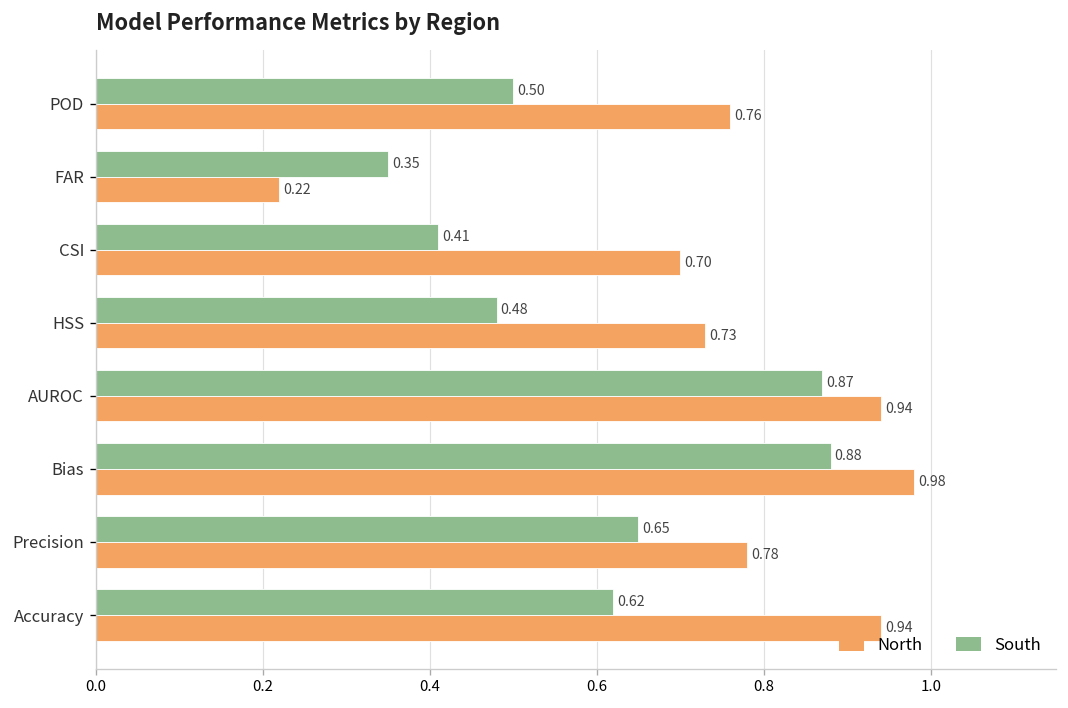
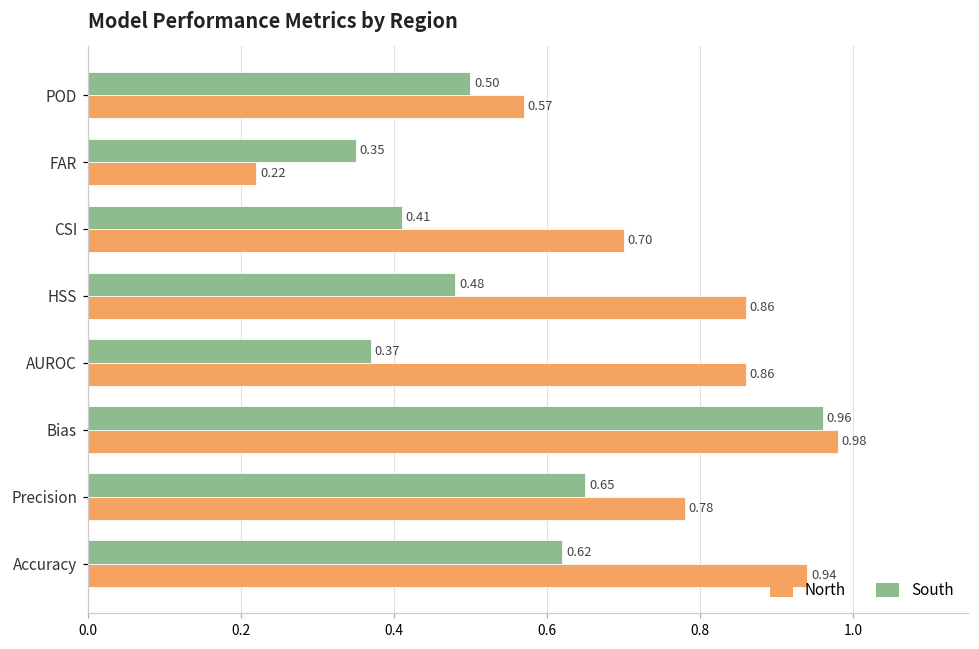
  {
    "North": {
-     "POD": 0.76,
+     "POD": 0.57,
      "FAR": 0.22,
      "CSI": 0.70,
-     "HSS": 0.73,
-     "AUROC": 0.94,
+     "HSS": 0.86,
+     "AUROC": 0.86,
      "Bias": 0.98,
      "Precision": 0.78,
      "Accuracy": 0.94
    },
    "South": {
      "POD": 0.50,
      "FAR": 0.35,
      "CSI": 0.41,
      "HSS": 0.48,
-     "AUROC": 0.87,
-     "Bias": 0.88,
+     "AUROC": 0.37,
+     "Bias": 0.96,
      "Precision": 0.65,
      "Accuracy": 0.62
    }
  }
